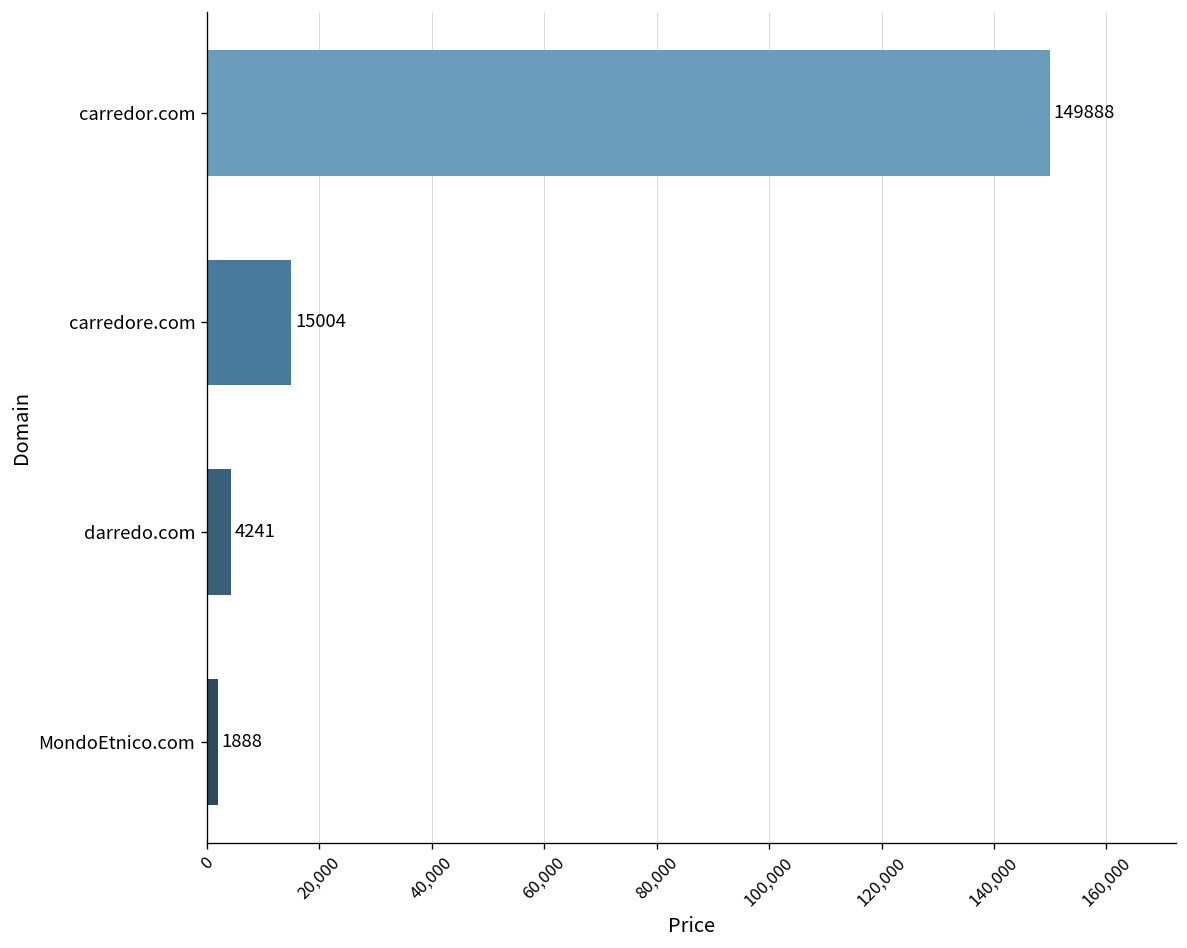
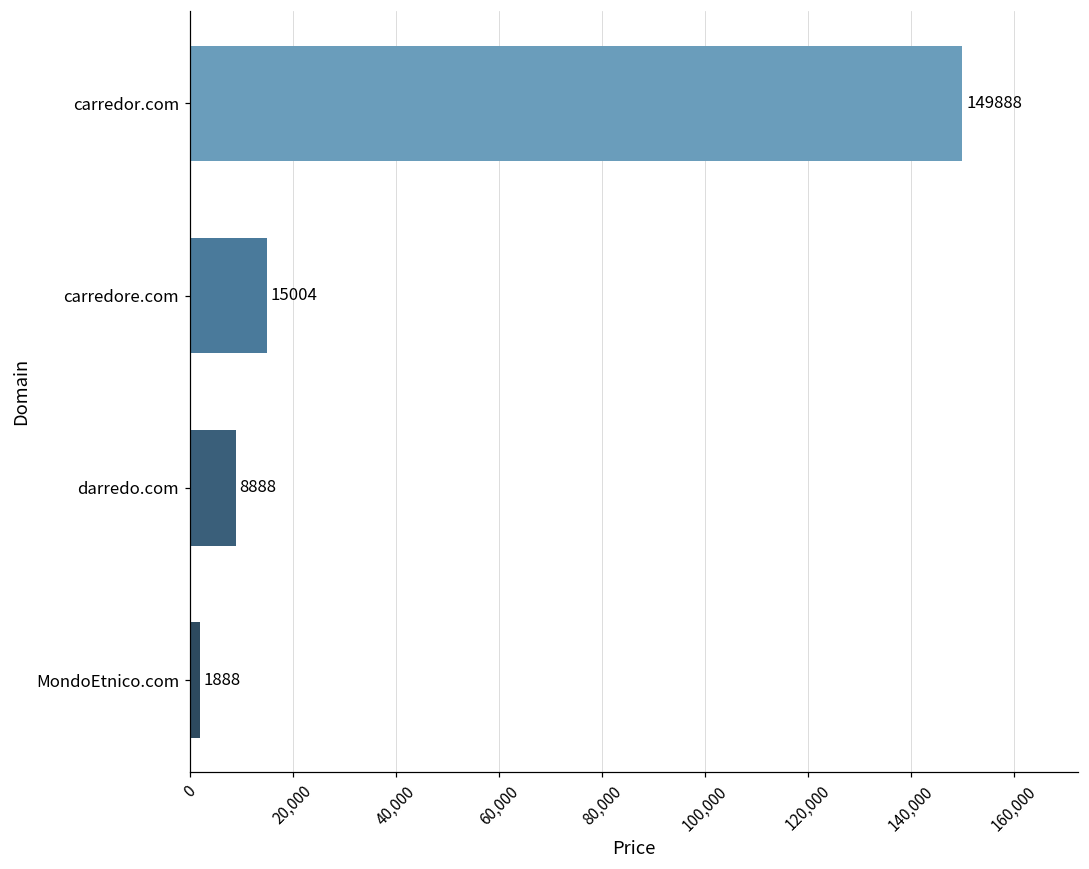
  {
    "carredor.com": 149888,
    "carredore.com": 15004,
-   "darredo.com": 4241,
+   "darredo.com": 8888,
    "MondoEtnico.com": 1888
  }
